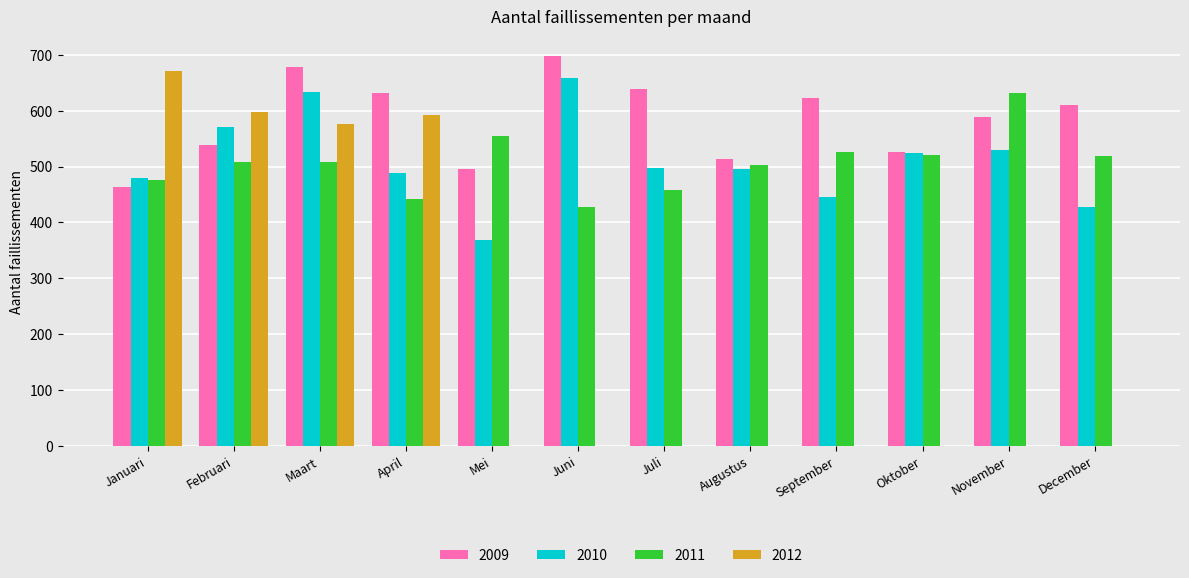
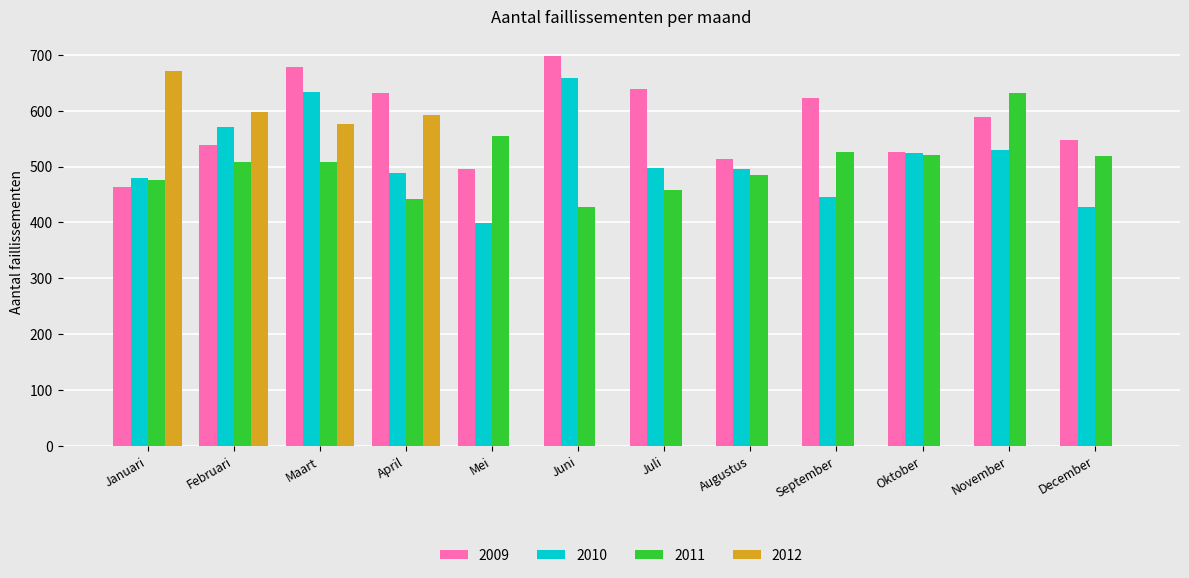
  {
    "2009": {
      "Januari": 460,
      "Februari": 540,
      "Maart": 680,
      "April": 630,
      "Mei": 500,
      "Juni": 700,
      "Juli": 640,
      "Augustus": 510,
      "September": 620,
      "Oktober": 530,
      "November": 590,
-     "December": 610
+     "December": 550
    },
    "2010": {
      "Januari": 480,
      "Februari": 570,
      "Maart": 630,
      "April": 490,
-     "Mei": 370,
+     "Mei": 400,
      "Juni": 660,
      "Juli": 500,
      "Augustus": 500,
      "September": 450,
      "Oktober": 530,
      "November": 530,
      "December": 430
    },
    "2011": {
      "Januari": 480,
      "Februari": 510,
      "Maart": 510,
      "April": 440,
      "Mei": 560,
      "Juni": 430,
      "Juli": 460,
-     "Augustus": 500,
+     "Augustus": 490,
      "September": 530,
      "Oktober": 520,
      "November": 630,
      "December": 520
    },
    "2012": {
      "Januari": 670,
      "Februari": 600,
      "Maart": 580,
      "April": 590,
      "Mei": 0,
      "Juni": 0,
      "Juli": 0,
      "Augustus": 0,
      "September": 0,
      "Oktober": 0,
      "November": 0,
      "December": 0
    }
  }
